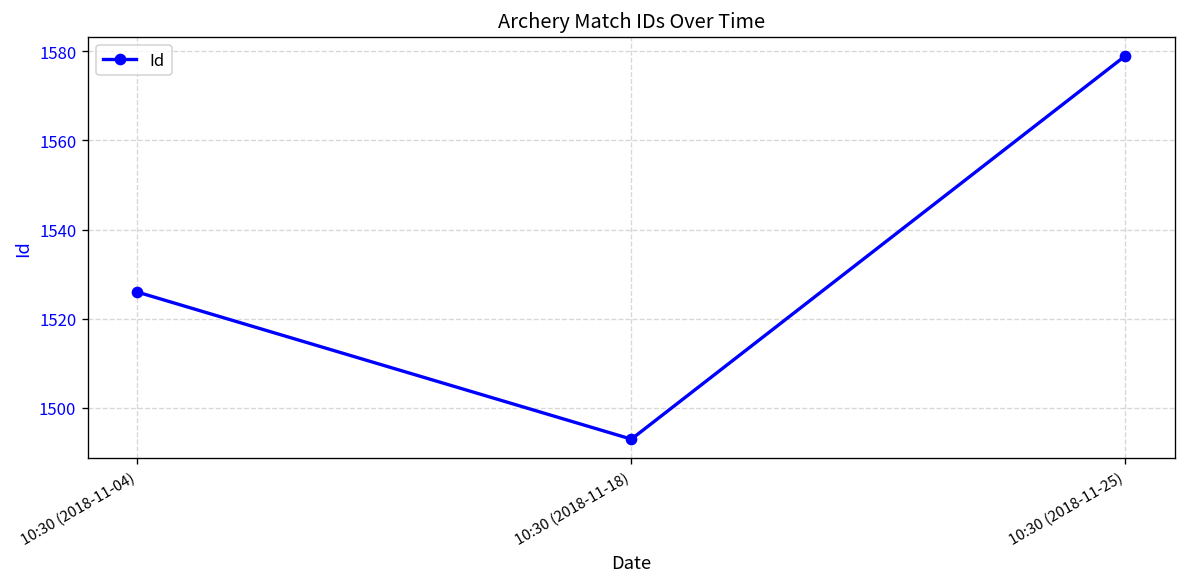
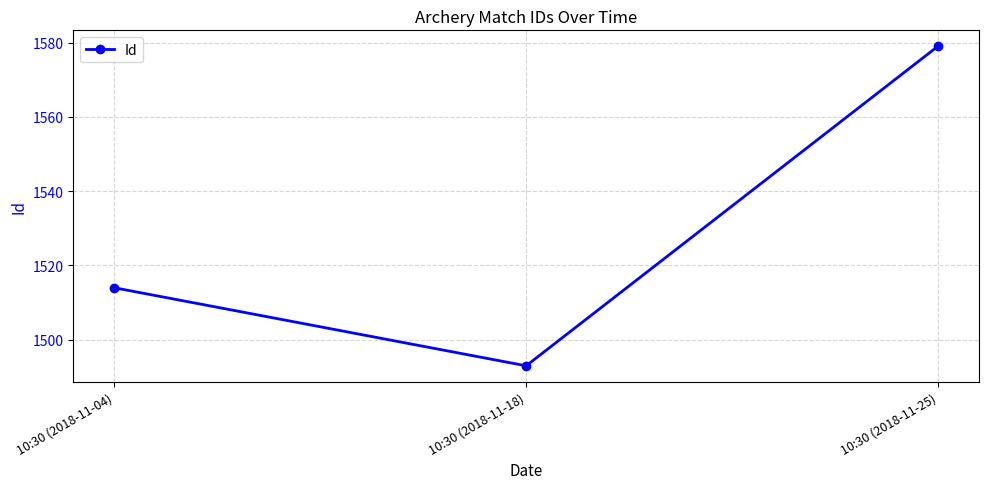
  {
-   "10:30 (2018-11-04)": 1526,
+   "10:30 (2018-11-04)": 1514,
    "10:30 (2018-11-18)": 1493,
    "10:30 (2018-11-25)": 1579
  }
